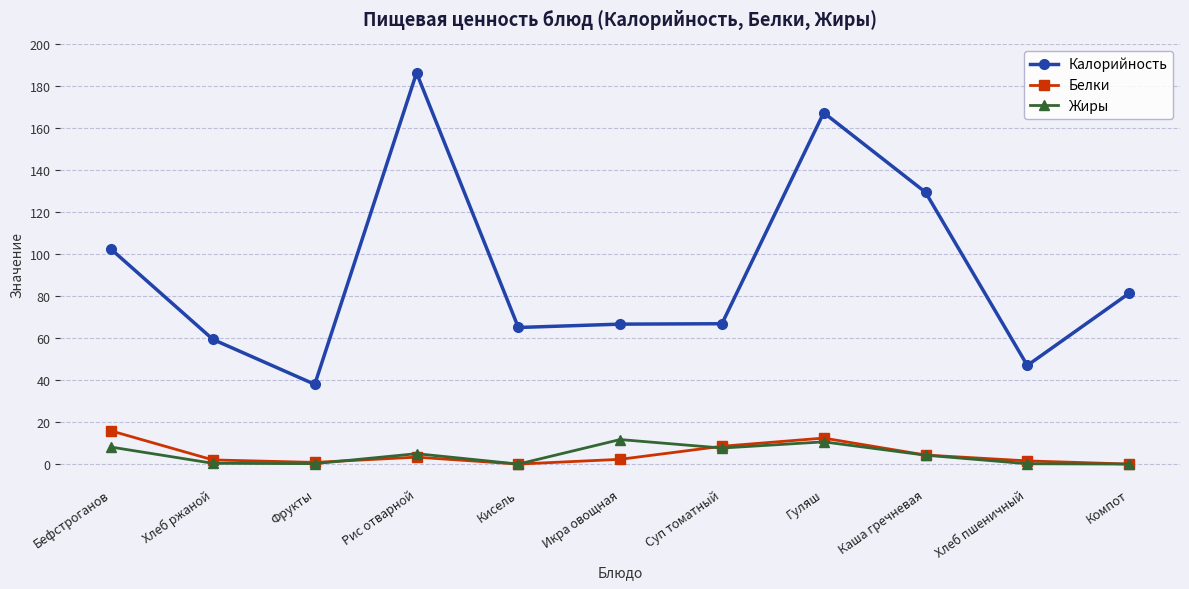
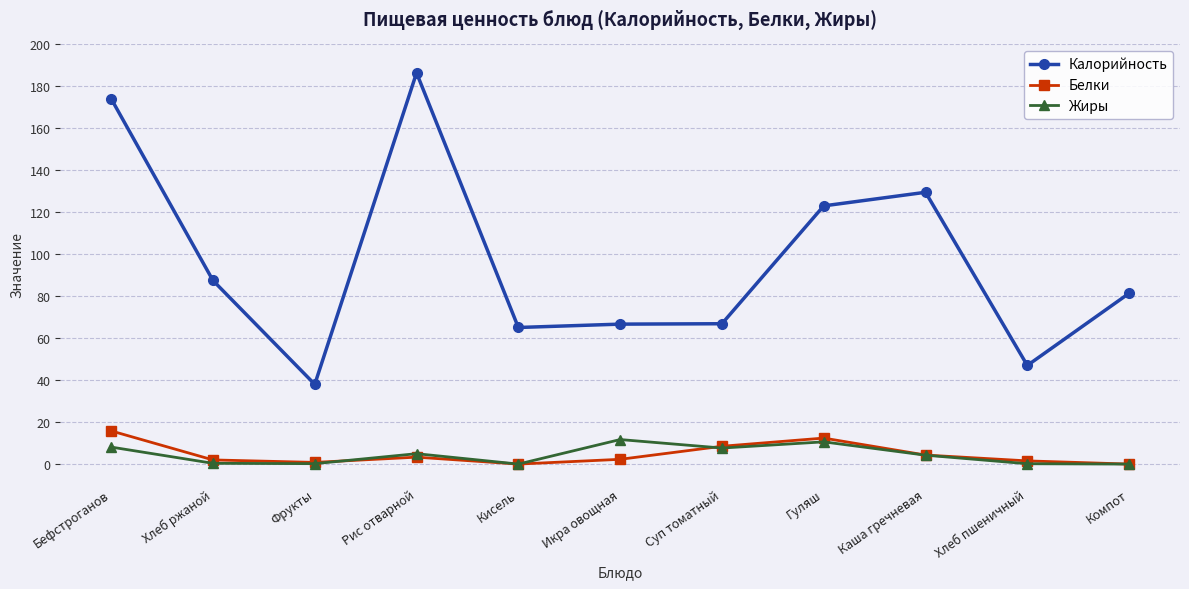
  {
    "Калорийность": {
-     "Бефстроганов": 102,
-     "Хлеб ржаной": 59,
+     "Бефстроганов": 174,
+     "Хлеб ржаной": 88,
      "Фрукты": 38,
      "Рис отварной": 186,
      "Кисель": 65,
      "Икра овощная": 67,
      "Суп томатный": 67,
-     "Гуляш": 167,
+     "Гуляш": 123,
      "Каша гречневая": 130,
      "Хлеб пшеничный": 47,
      "Компот": 81
    },
    "Белки": {
      "Бефстроганов": 16,
      "Хлеб ржаной": 2,
      "Рис отварной": 3,
      "Икра овощная": 2,
      "Гуляш": 12,
      "Хлеб пшеничный": 2
    },
    "Жиры": {
      "Бефстроганов": 8,
      "Хлеб ржаной": 0,
      "Рис отварной": 5,
      "Икра овощная": 12,
      "Гуляш": 11,
      "Хлеб пшеничный": 0
    }
  }
